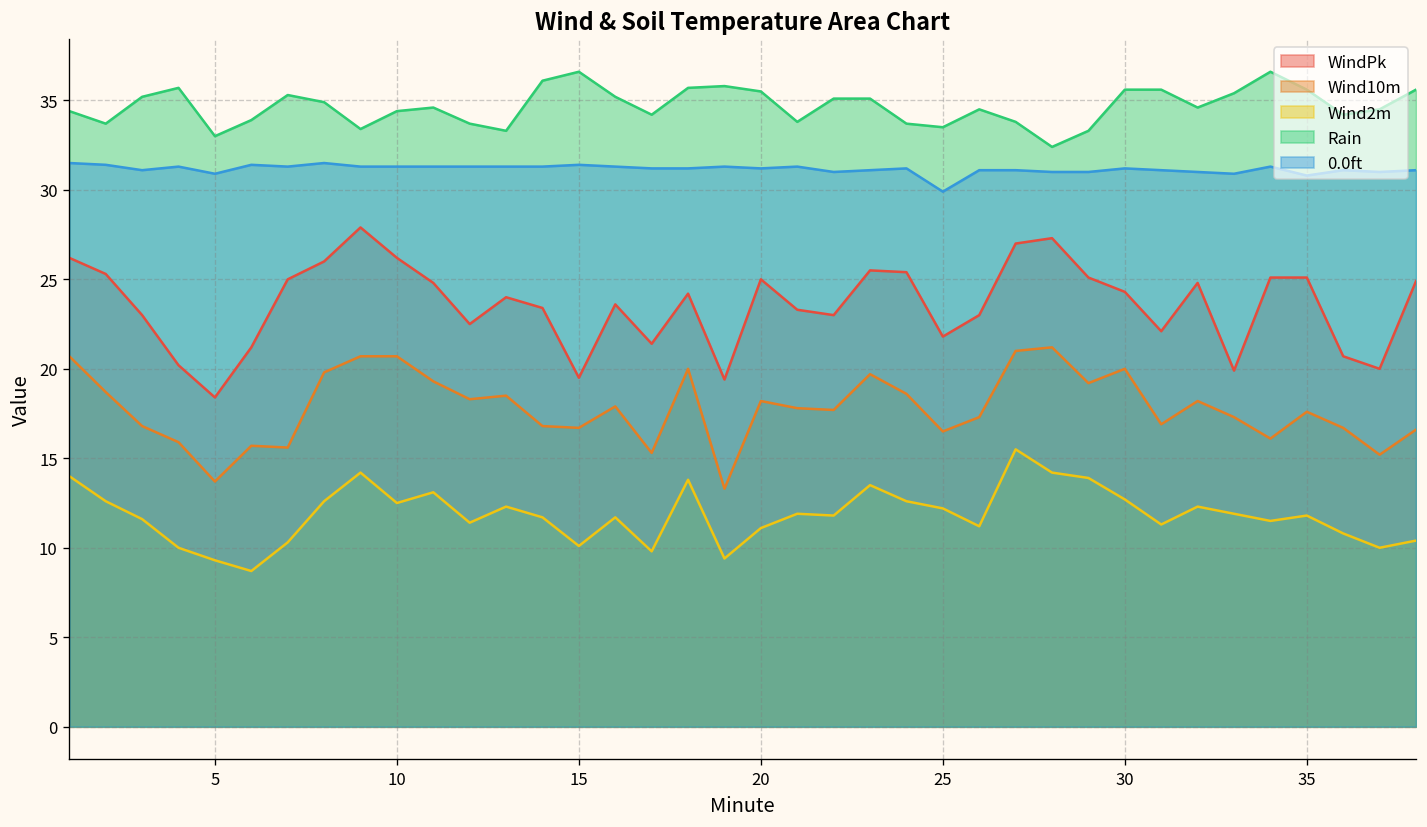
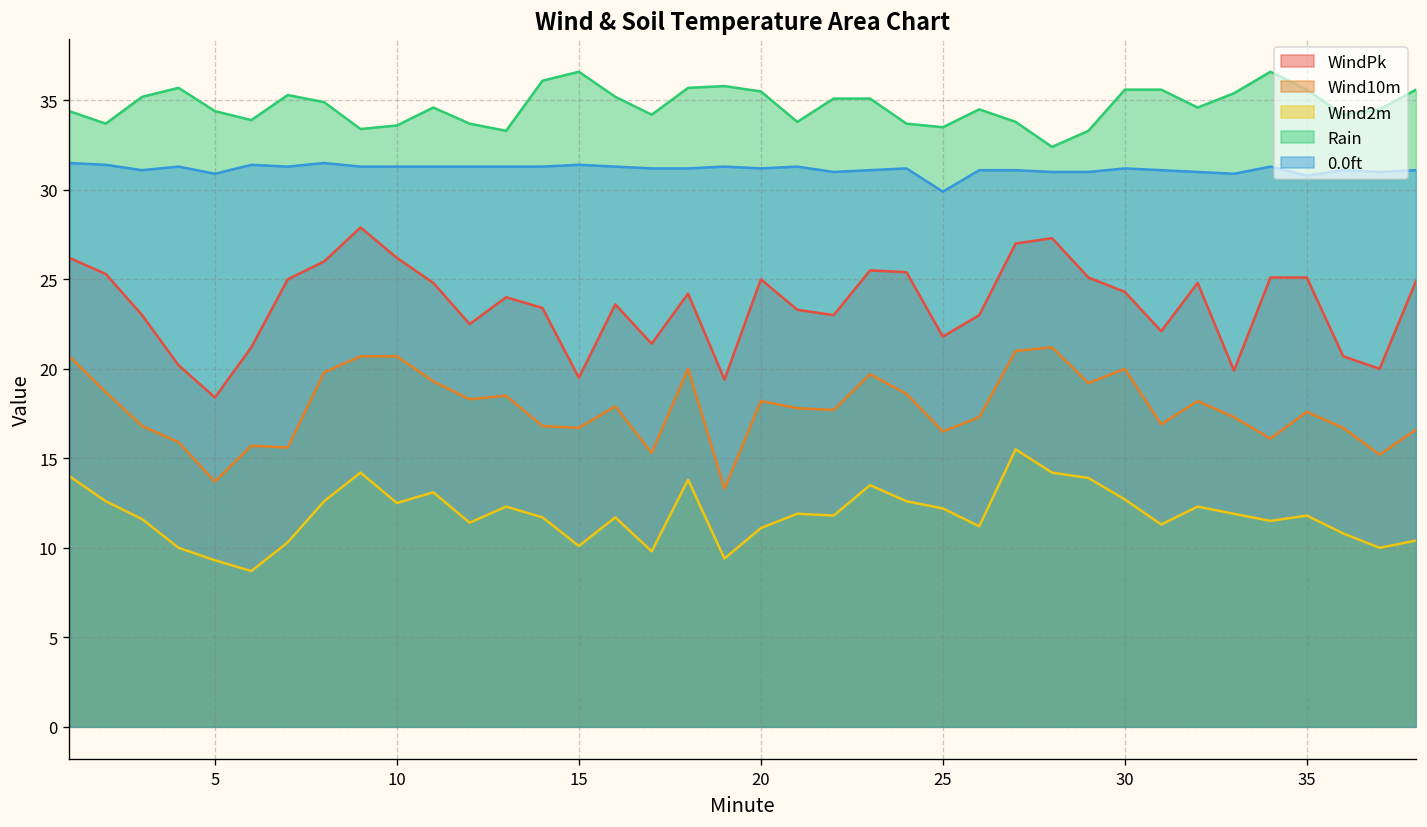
  {
    "Rain": {
-     "5": 33.0,
-     "10": 34.4,
+     "5": 34.4,
+     "10": 33.6,
      "15": 36.6,
      "20": 35.5,
      "25": 33.5,
      "30": 35.6
    },
    "0.0ft": {
      "5": 30.9,
      "10": 31.3,
      "15": 31.4,
      "20": 31.2,
      "25": 29.9,
      "30": 31.2
    }
  }
